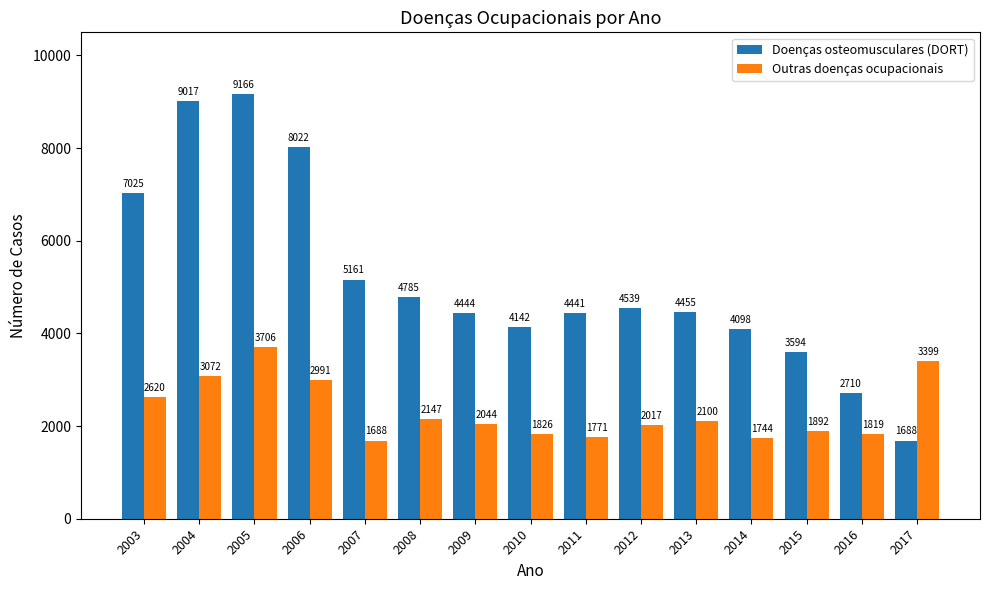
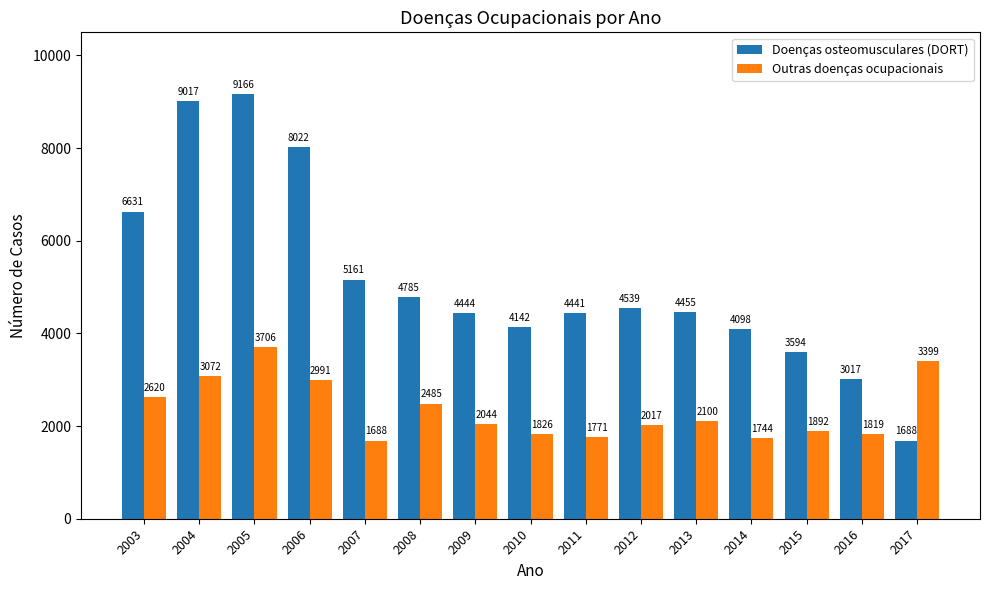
  {
    "Doenças osteomusculares (DORT)": {
-     "2003": 7025,
+     "2003": 6631,
      "2004": 9017,
      "2005": 9166,
      "2006": 8022,
      "2007": 5161,
      "2008": 4785,
      "2009": 4444,
      "2010": 4142,
      "2011": 4441,
      "2012": 4539,
      "2013": 4455,
      "2014": 4098,
      "2015": 3594,
-     "2016": 2710,
+     "2016": 3017,
      "2017": 1688
    },
    "Outras doenças ocupacionais": {
      "2003": 2620,
      "2004": 3072,
      "2005": 3706,
      "2006": 2991,
      "2007": 1688,
-     "2008": 2147,
+     "2008": 2485,
      "2009": 2044,
      "2010": 1826,
      "2011": 1771,
      "2012": 2017,
      "2013": 2100,
      "2014": 1744,
      "2015": 1892,
      "2016": 1819,
      "2017": 3399
    }
  }
